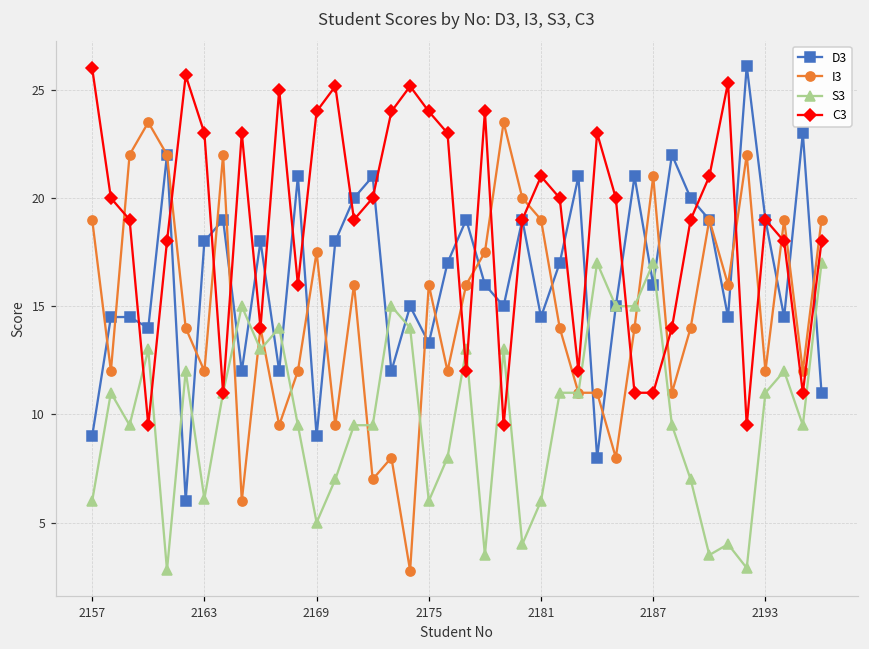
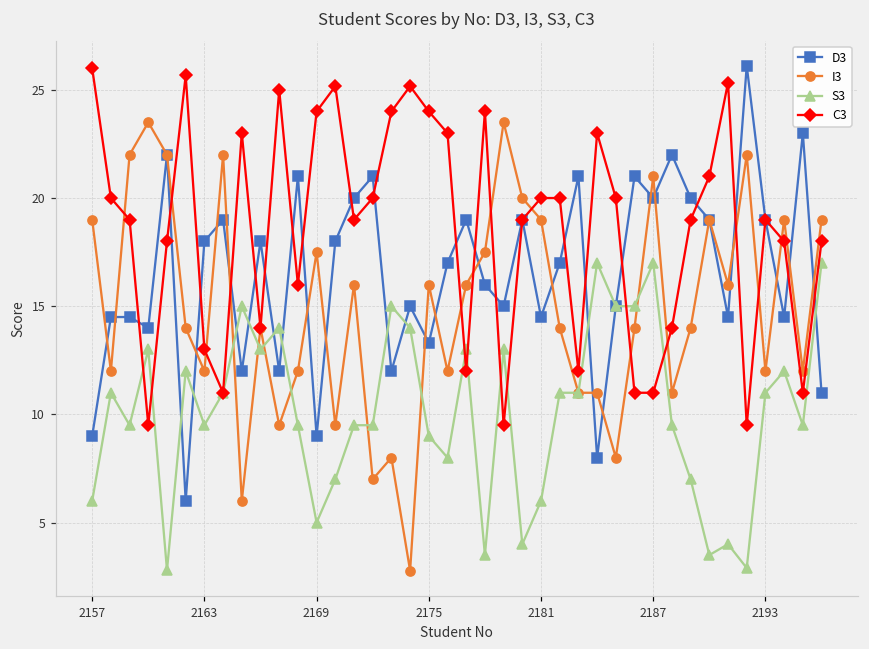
  {
    "D3": {
      "2157": 9,
      "2163": 18,
      "2169": 9,
      "2175": 13.3,
      "2181": 14.5,
-     "2187": 16
+     "2187": 20
    },
    "I3": {
      "2157": 19.0,
      "2163": 12.0,
      "2169": 17.5,
      "2175": 16.0,
      "2181": 19.0,
      "2187": 21.0,
      "2193": 12.0
    },
    "S3": {
      "2157": 6.0,
-     "2163": 6.1,
+     "2163": 9.5,
      "2169": 5.0,
-     "2175": 6,
+     "2175": 9,
      "2181": 6.0,
      "2187": 17.0,
      "2193": 11.0
    },
    "C3": {
      "2157": 26,
-     "2163": 23,
+     "2163": 13,
      "2169": 24,
      "2175": 24,
-     "2181": 21,
+     "2181": 20,
      "2187": 11
    }
  }
